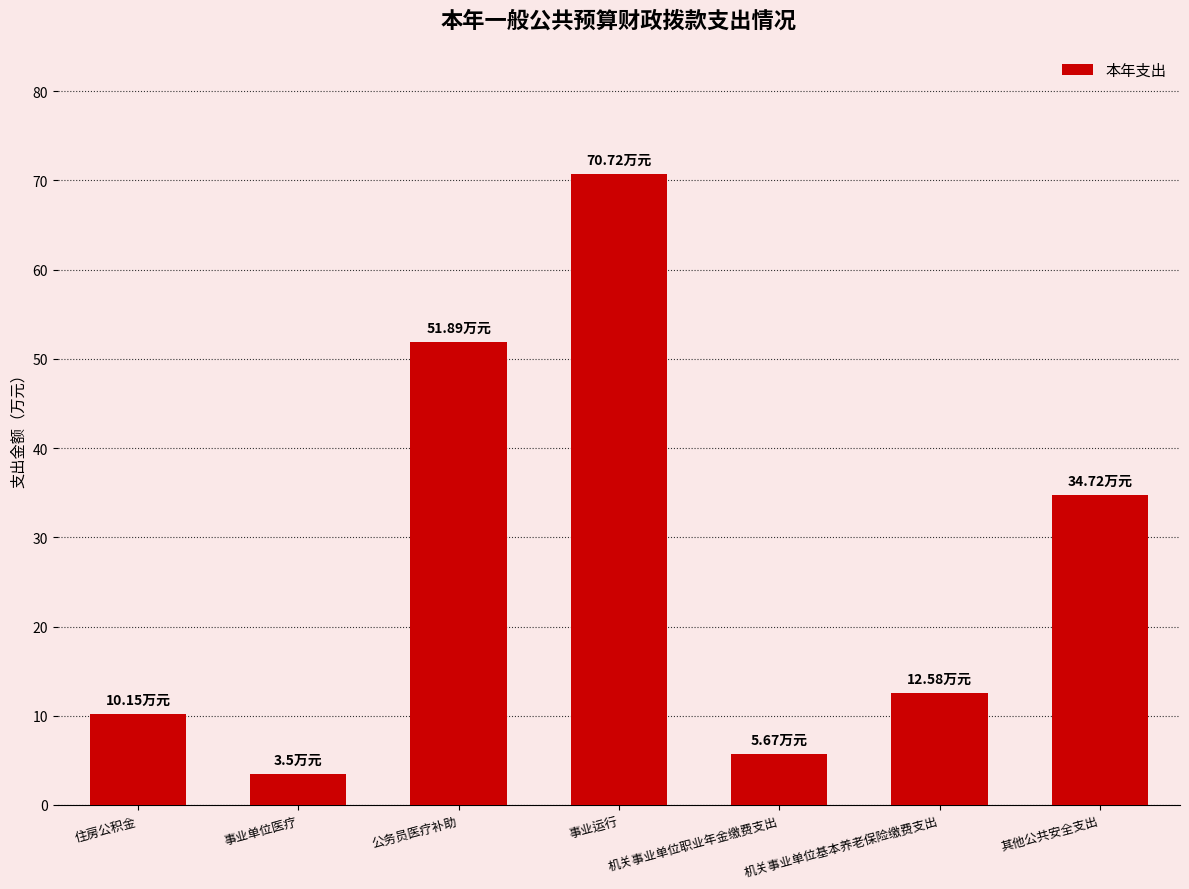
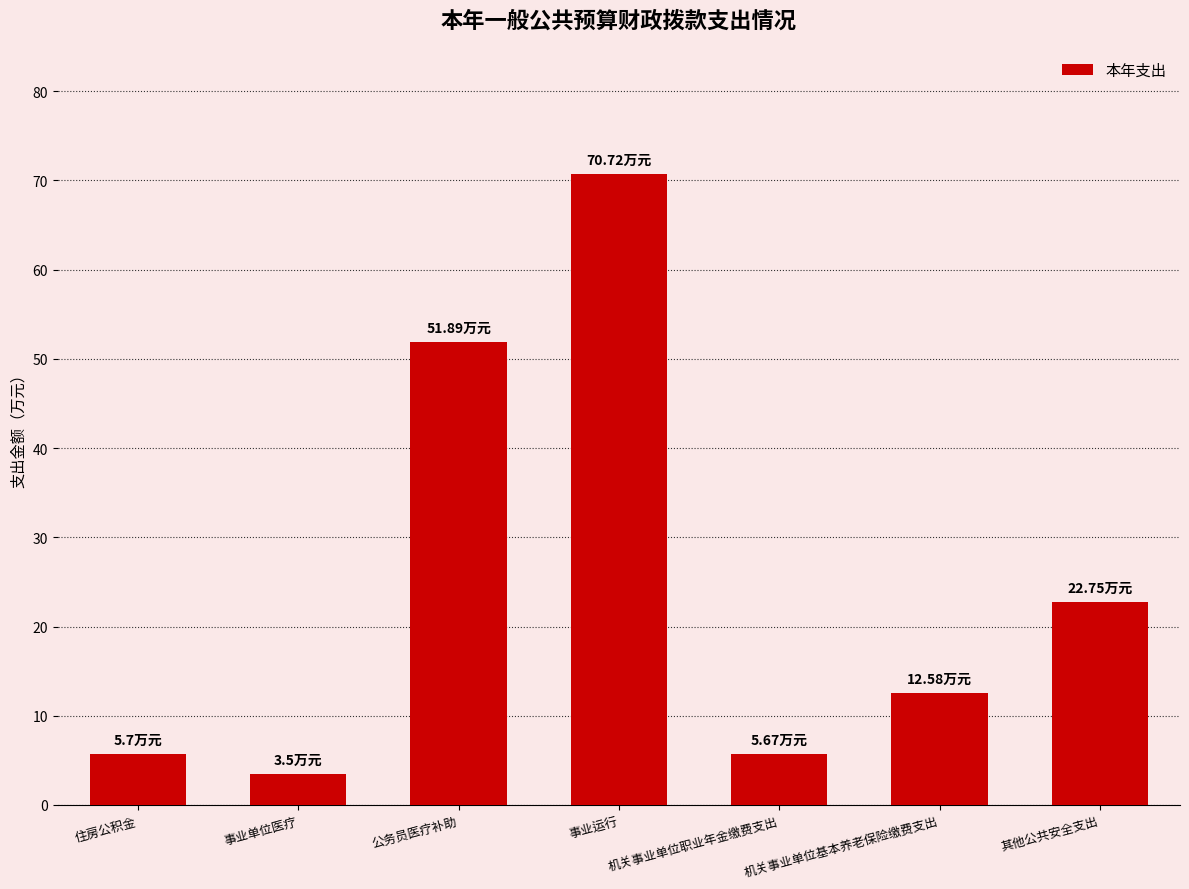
  {
-   "住房公积金": 10.15,
+   "住房公积金": 5.7,
    "事业单位医疗": 3.5,
    "公务员医疗补助": 51.89,
    "事业运行": 70.72,
    "机关事业单位职业年金缴费支出": 5.67,
    "机关事业单位基本养老保险缴费支出": 12.58,
-   "其他公共安全支出": 34.72
+   "其他公共安全支出": 22.75
  }
